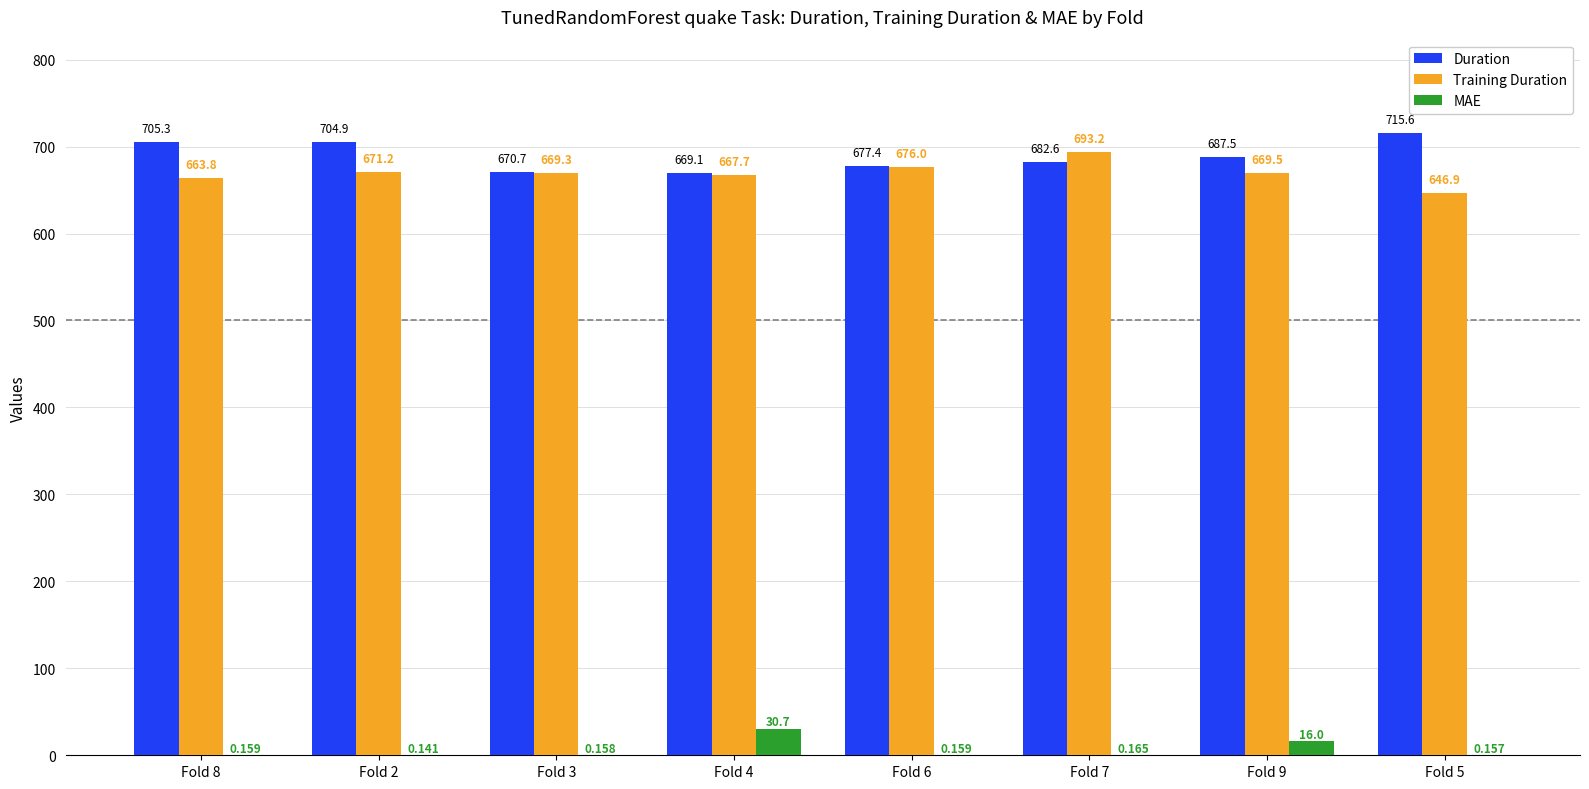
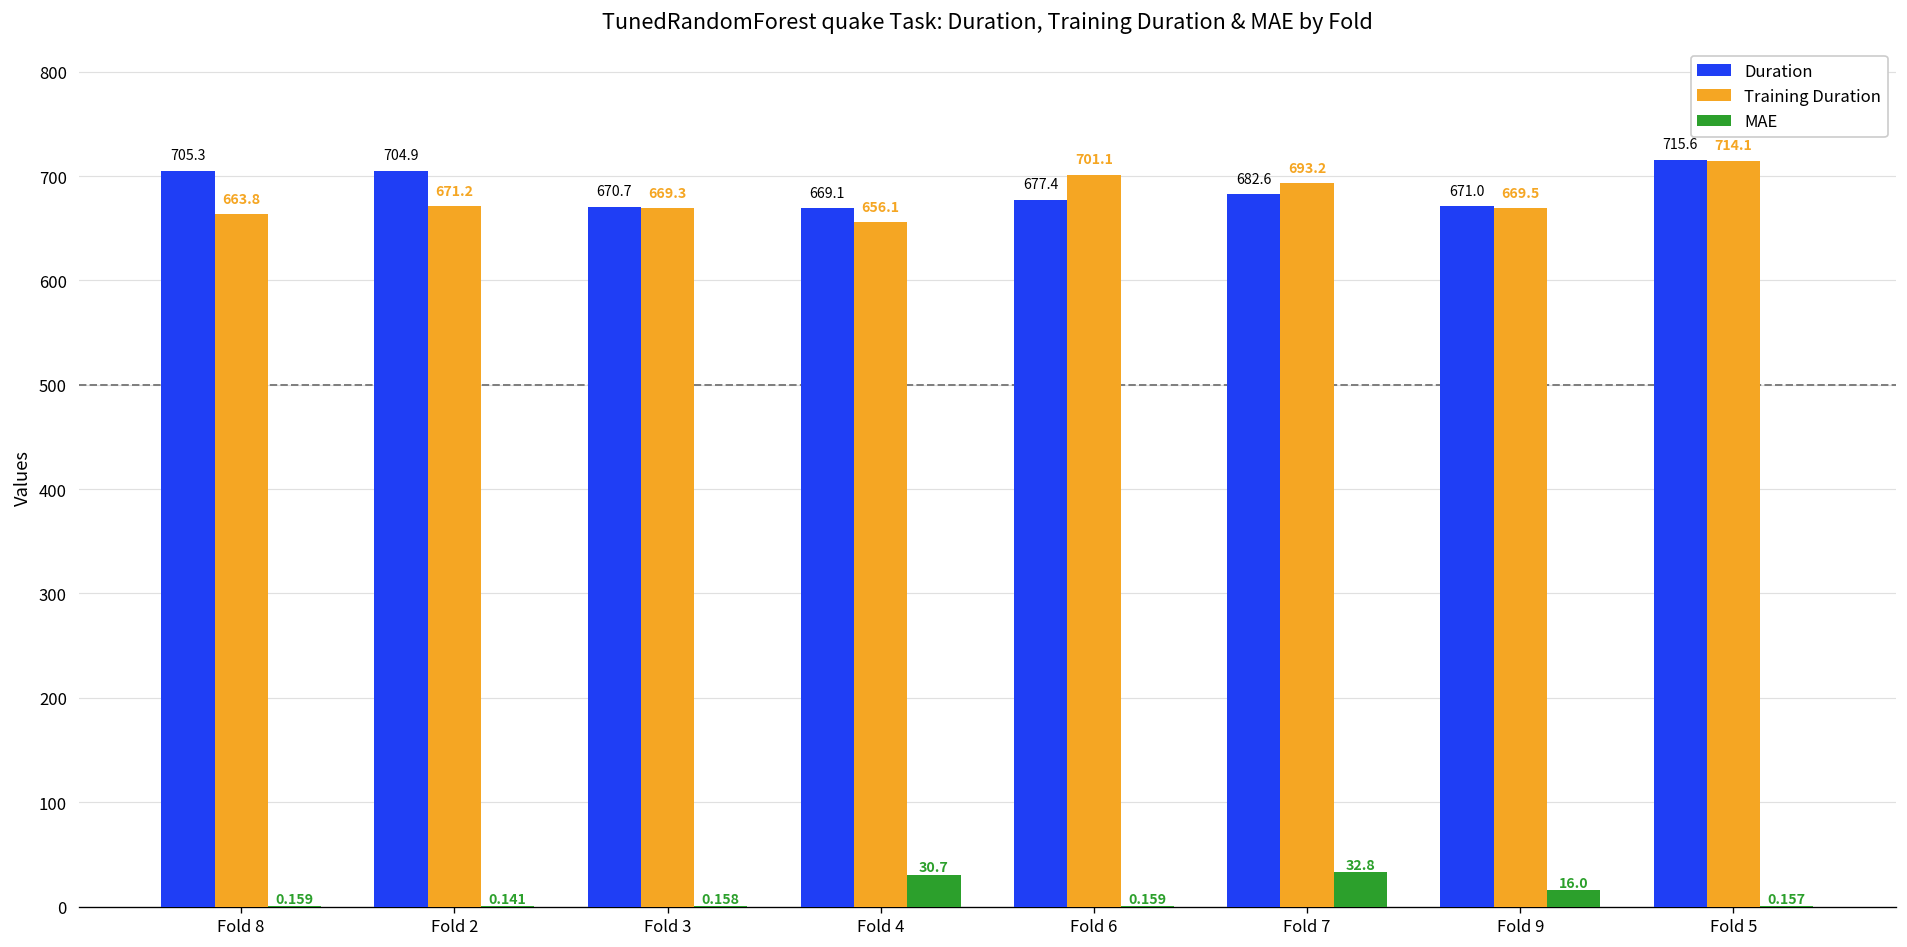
  {
    "Duration": {
      "Fold 8": 705.3,
      "Fold 2": 704.9,
      "Fold 3": 670.7,
      "Fold 4": 669.1,
      "Fold 6": 677.4,
      "Fold 7": 682.6,
-     "Fold 9": 687.5
+     "Fold 9": 671.0
    },
    "Training Duration": {
      "Fold 8": 663.8,
      "Fold 2": 671.2,
      "Fold 3": 669.3,
-     "Fold 4": 667.7,
-     "Fold 6": 676.0,
+     "Fold 4": 656.1,
+     "Fold 6": 701.1,
      "Fold 7": 693.2,
      "Fold 9": 669.5,
-     "Fold 5": 646.9
+     "Fold 5": 714.1
    },
    "MAE": {
      "Fold 8": 0.159,
      "Fold 2": 0.141,
      "Fold 3": 0.158,
      "Fold 4": 30.7,
      "Fold 6": 0.159,
-     "Fold 7": 0.165,
+     "Fold 7": 32.8,
      "Fold 9": 16.0,
      "Fold 5": 0.157
    }
  }
